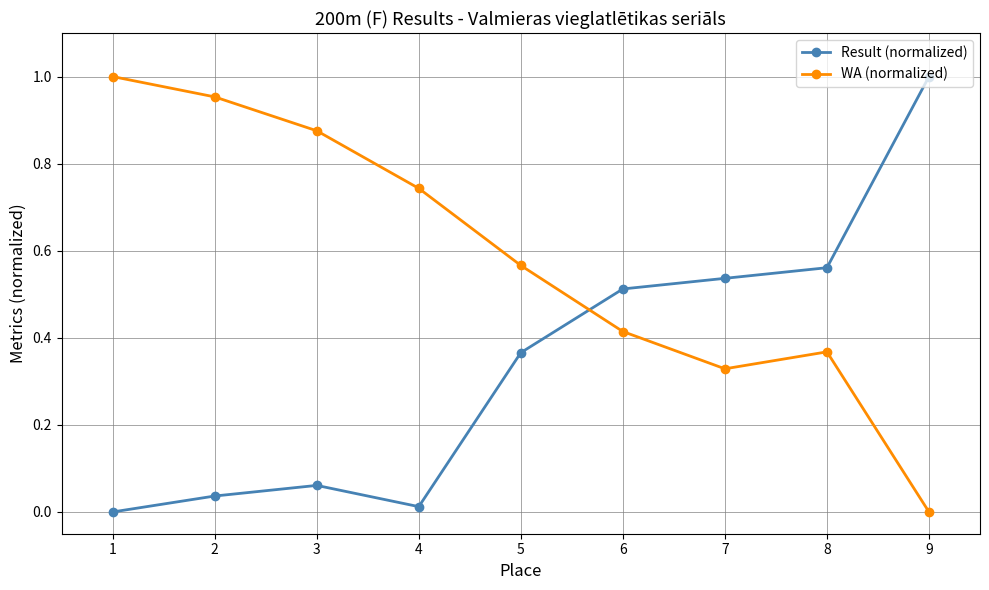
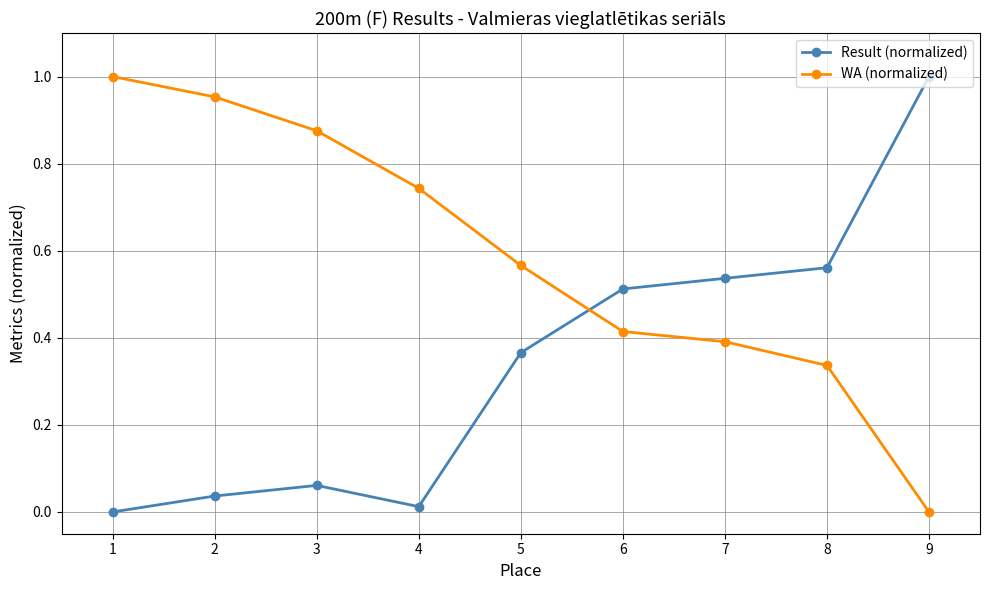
  {
    "Result (normalized)": {
      "1": 0.00,
      "2": 0.04,
      "3": 0.06,
      "4": 0.01,
      "5": 0.37,
      "6": 0.51,
      "7": 0.54,
      "8": 0.56
    },
    "WA (normalized)": {
      "1": 1.00,
      "2": 0.95,
      "3": 0.88,
      "4": 0.74,
      "5": 0.57,
      "6": 0.41,
-     "7": 0.33,
-     "8": 0.37,
+     "7": 0.39,
+     "8": 0.34,
      "9": 0.00
    }
  }
